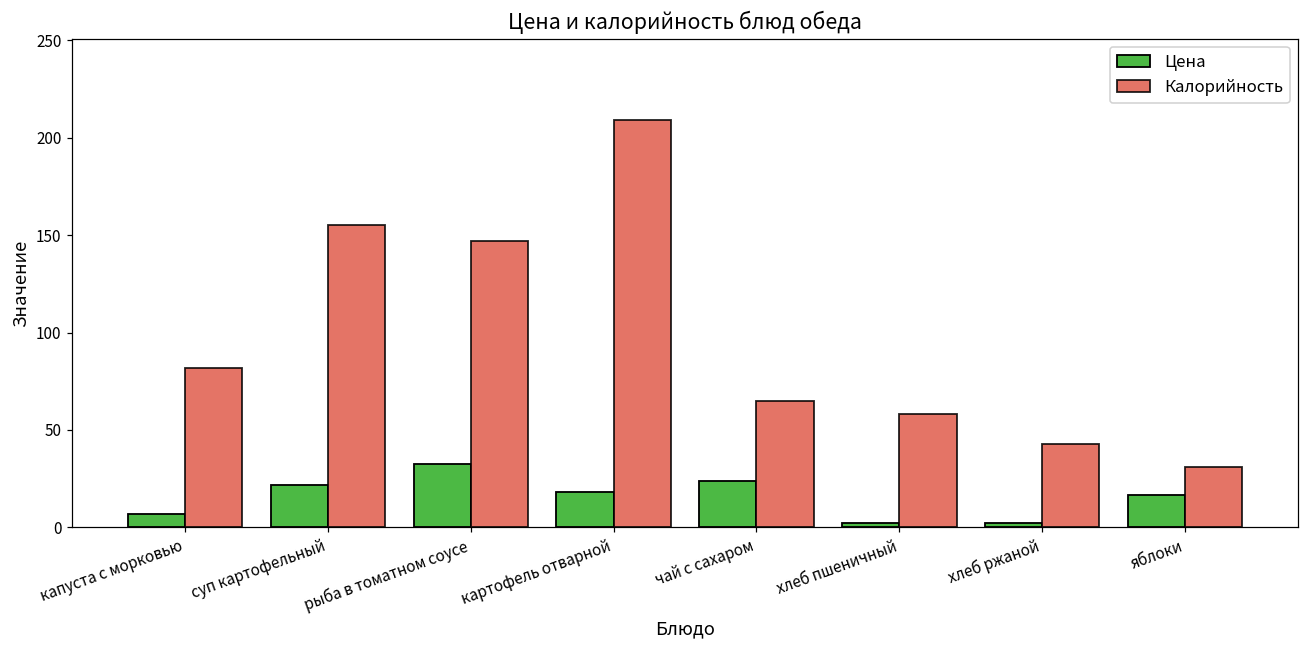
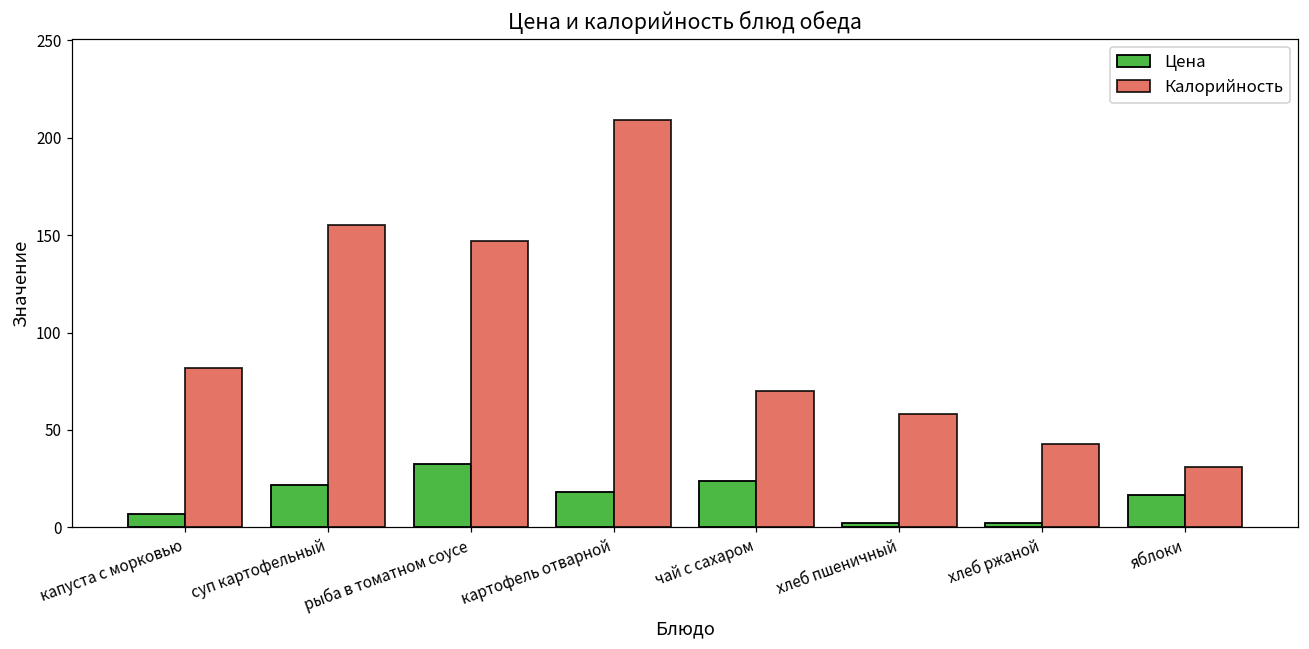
  {
    "Цена": {
      "капуста с морковью": 7,
      "суп картофельный": 22,
      "рыба в томатном соусе": 33,
      "картофель отварной": 18,
      "чай с сахаром": 24,
      "хлеб пшеничный": 2,
      "хлеб ржаной": 2,
      "яблоки": 17
    },
    "Калорийность": {
      "капуста с морковью": 82,
      "суп картофельный": 155,
      "рыба в томатном соусе": 147,
      "картофель отварной": 209,
-     "чай с сахаром": 65,
+     "чай с сахаром": 70,
      "хлеб пшеничный": 58,
      "хлеб ржаной": 43,
      "яблоки": 31
    }
  }
